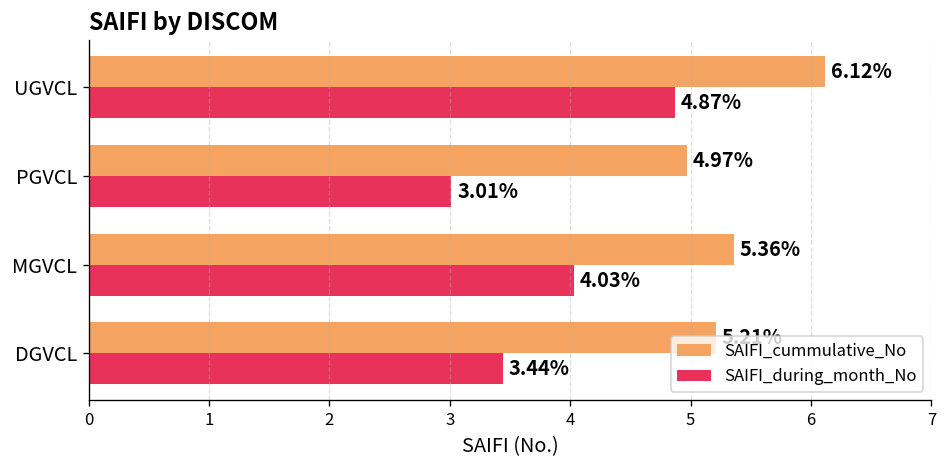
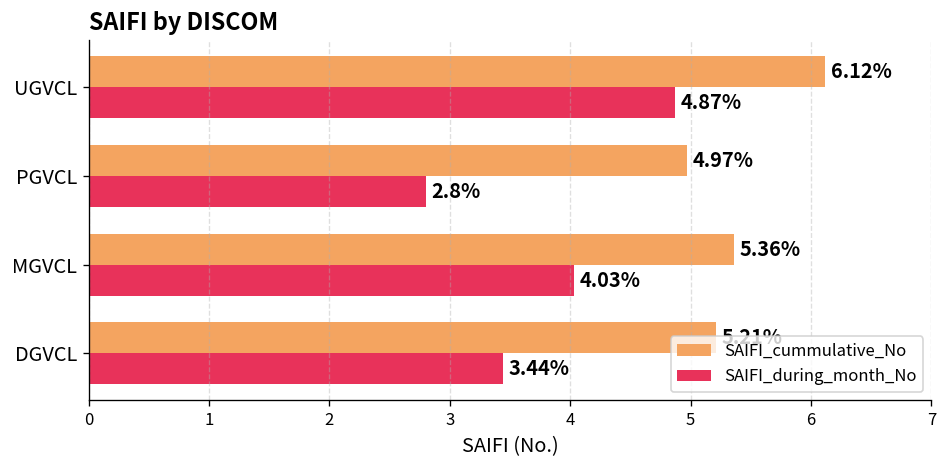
  {
    "SAIFI_cummulative_No": {
      "UGVCL": "6.12%",
      "PGVCL": "4.97%",
      "MGVCL": "5.36%"
    },
    "SAIFI_during_month_No": {
      "UGVCL": "4.87%",
-     "PGVCL": "3.01%",
+     "PGVCL": "2.8%",
      "MGVCL": "4.03%",
      "DGVCL": "3.44%"
    }
  }
